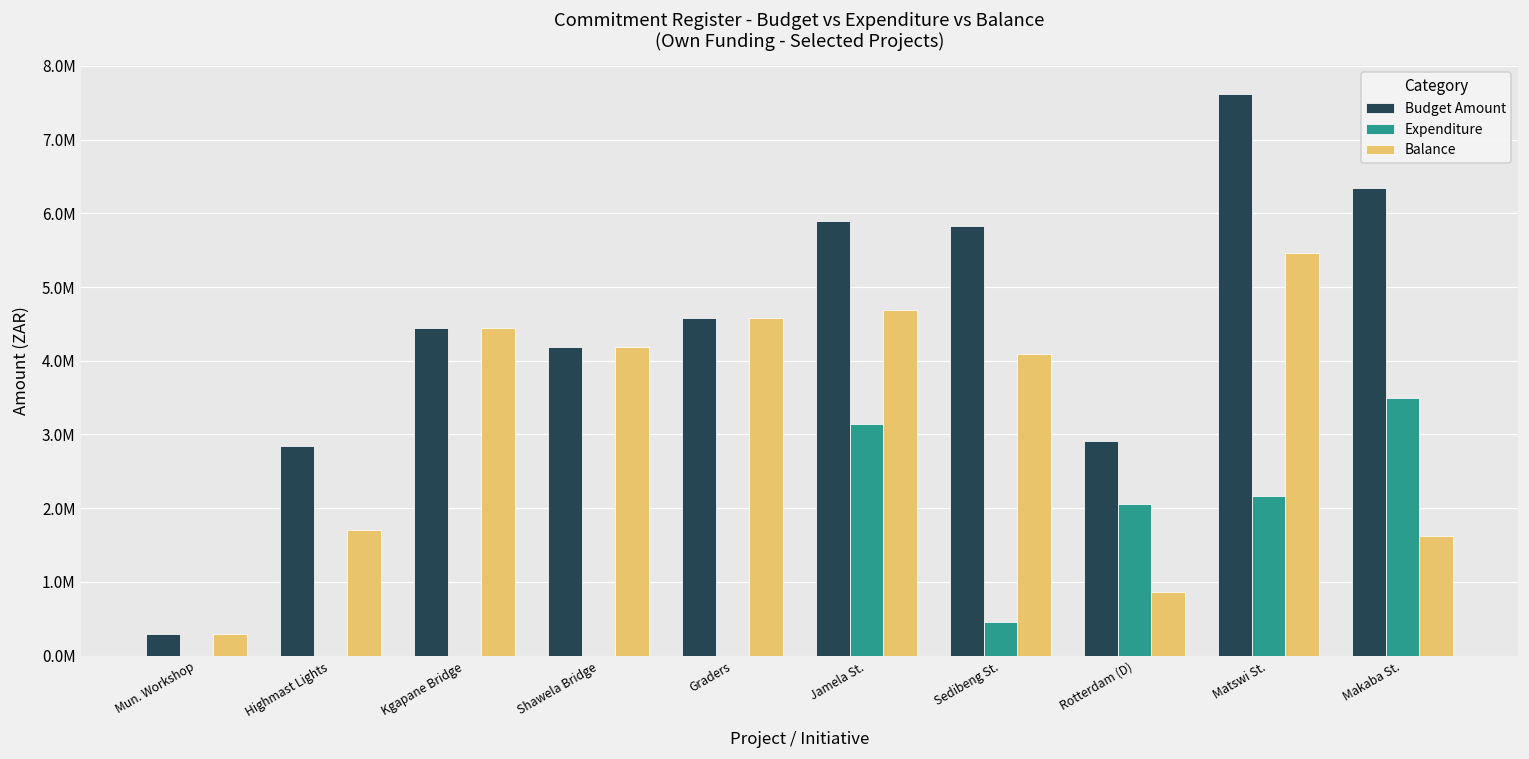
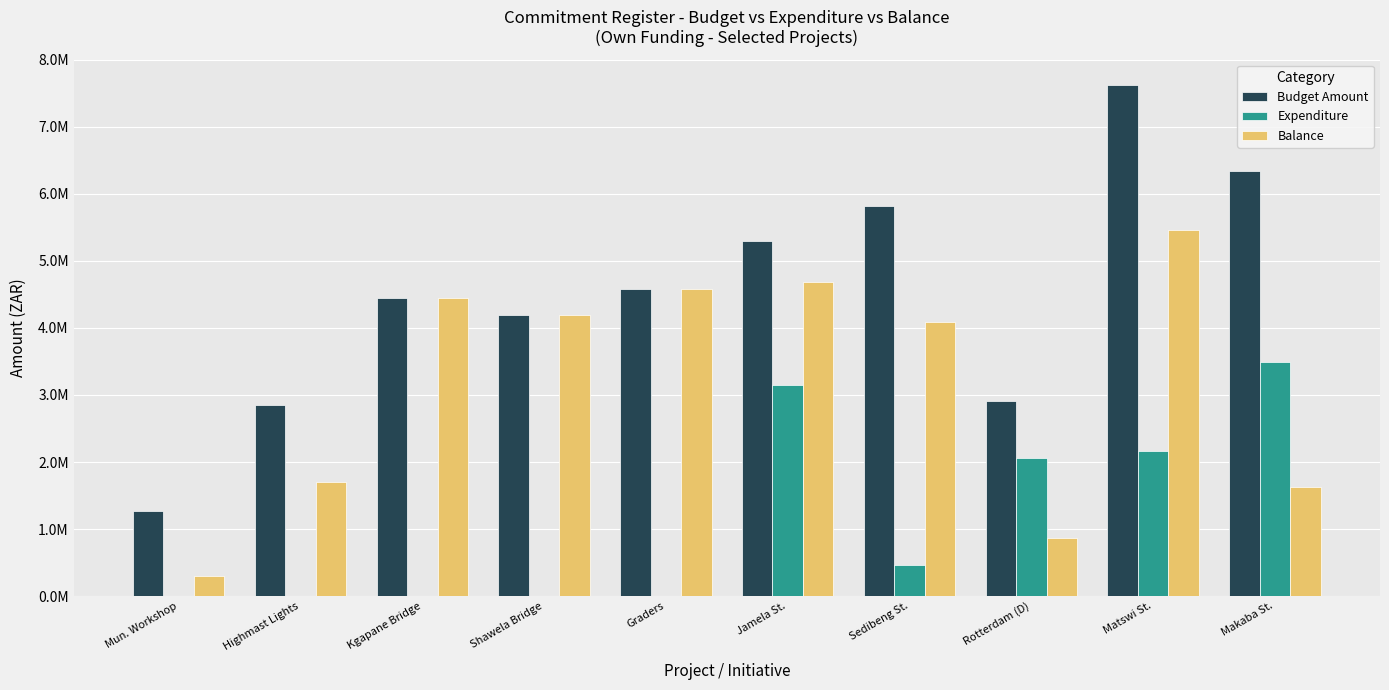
  {
    "Budget Amount": {
-     "Mun. Workshop": 300000,
+     "Mun. Workshop": 1300000,
      "Highmast Lights": 2800000,
      "Kgapane Bridge": 4500000,
      "Shawela Bridge": 4200000,
      "Graders": 4600000,
-     "Jamela St.": 5900000,
+     "Jamela St.": 5300000,
      "Sedibeng St.": 5800000,
      "Rotterdam (D)": 2900000,
      "Matswi St.": 7600000,
      "Makaba St.": 6300000
    },
    "Expenditure": {
      "Mun. Workshop": 0,
      "Highmast Lights": 0,
      "Kgapane Bridge": 0,
      "Shawela Bridge": 0,
      "Graders": 0,
      "Jamela St.": 3100000,
      "Sedibeng St.": 500000,
      "Rotterdam (D)": 2100000,
      "Matswi St.": 2200000,
      "Makaba St.": 3500000
    },
    "Balance": {
      "Mun. Workshop": 300000,
      "Highmast Lights": 1700000,
      "Kgapane Bridge": 4500000,
      "Shawela Bridge": 4200000,
      "Graders": 4600000,
      "Jamela St.": 4700000,
      "Sedibeng St.": 4100000,
      "Rotterdam (D)": 900000,
      "Matswi St.": 5500000,
      "Makaba St.": 1600000
    }
  }
